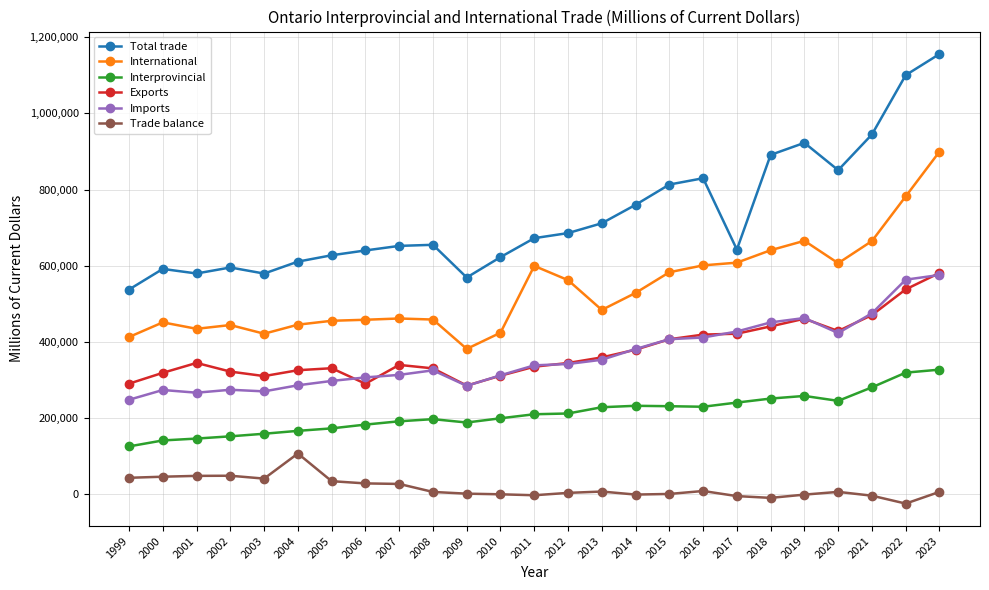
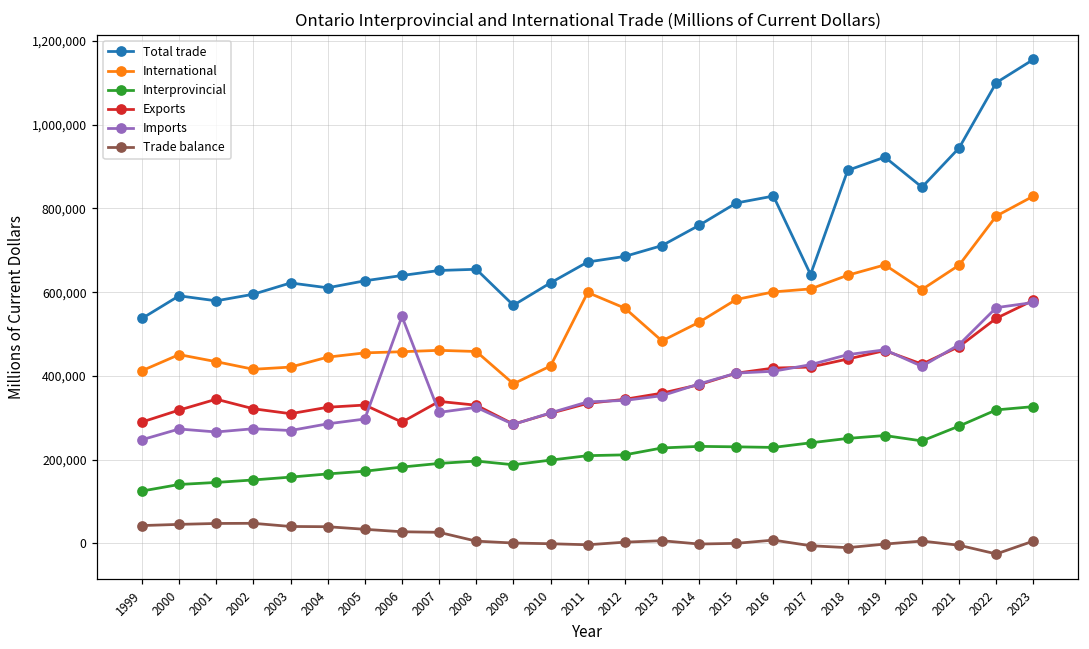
  {
    "Total trade": {
      "1999": "540,000",
      "2000": "590,000",
      "2001": "580,000",
      "2002": "600,000",
-     "2003": "580,000",
+     "2003": "620,000",
      "2004": "610,000",
      "2005": "630,000",
      "2006": "640,000",
      "2007": "650,000",
      "2008": "650,000",
      "2009": "570,000",
      "2010": "620,000",
      "2011": "670,000",
      "2012": "690,000",
      "2013": "710,000",
      "2014": "760,000",
      "2015": "810,000",
      "2016": "830,000",
      "2017": "640,000",
      "2018": "890,000",
      "2019": "920,000",
      "2020": "850,000",
      "2021": "940,000",
      "2022": "1,100,000",
      "2023": "1,160,000"
    },
    "International": {
      "1999": "410,000",
      "2000": "450,000",
      "2001": "430,000",
-     "2002": "440,000",
+     "2002": "420,000",
      "2003": "420,000",
      "2004": "440,000",
      "2005": "450,000",
      "2006": "460,000",
      "2007": "460,000",
      "2008": "460,000",
      "2009": "380,000",
      "2010": "420,000",
      "2011": "600,000",
      "2012": "560,000",
      "2013": "480,000",
      "2014": "530,000",
      "2015": "580,000",
      "2016": "600,000",
      "2017": "610,000",
      "2018": "640,000",
      "2019": "670,000",
      "2020": "610,000",
      "2021": "660,000",
      "2022": "780,000",
-     "2023": "900,000"
+     "2023": "830,000"
    },
    "Interprovincial": {
      "1999": "120,000",
      "2000": "140,000",
      "2001": "150,000",
      "2002": "150,000",
      "2003": "160,000",
      "2004": "170,000",
      "2005": "170,000",
      "2006": "180,000",
      "2007": "190,000",
      "2008": "200,000",
      "2009": "190,000",
      "2010": "200,000",
      "2011": "210,000",
      "2012": "210,000",
      "2013": "230,000",
      "2014": "230,000",
      "2015": "230,000",
      "2016": "230,000",
      "2017": "240,000",
      "2018": "250,000",
      "2019": "260,000",
      "2020": "240,000",
      "2021": "280,000",
      "2022": "320,000",
      "2023": "330,000"
    },
    "Exports": {
      "1999": "290,000",
      "2000": "320,000",
      "2001": "340,000",
      "2002": "320,000",
      "2003": "310,000",
      "2004": "330,000",
      "2005": "330,000",
      "2006": "290,000",
      "2007": "340,000",
      "2016": "420,000",
      "2018": "440,000",
      "2022": "540,000"
    },
    "Imports": {
      "1999": "250,000",
      "2000": "270,000",
      "2001": "270,000",
      "2002": "270,000",
      "2003": "270,000",
      "2004": "290,000",
      "2005": "300,000",
-     "2006": "310,000",
+     "2006": "540,000",
      "2007": "310,000",
      "2016": "410,000",
      "2018": "450,000",
      "2022": "560,000"
    },
    "Trade balance": {
      "1999": "40,000",
      "2000": "50,000",
      "2001": "50,000",
      "2002": "50,000",
      "2003": "40,000",
-     "2004": "110,000",
+     "2004": "40,000",
      "2005": "30,000",
      "2006": "30,000",
      "2007": "30,000",
      "2008": "10,000",
      "2009": "0",
      "2010": "0",
      "2011": "0",
      "2012": "0",
      "2013": "10,000",
      "2014": "0",
      "2015": "0",
      "2016": "10,000",
      "2017": "-10,000",
      "2018": "-10,000",
      "2019": "0",
      "2020": "10,000",
      "2021": "0",
      "2022": "-30,000",
      "2023": "10,000"
    }
  }
